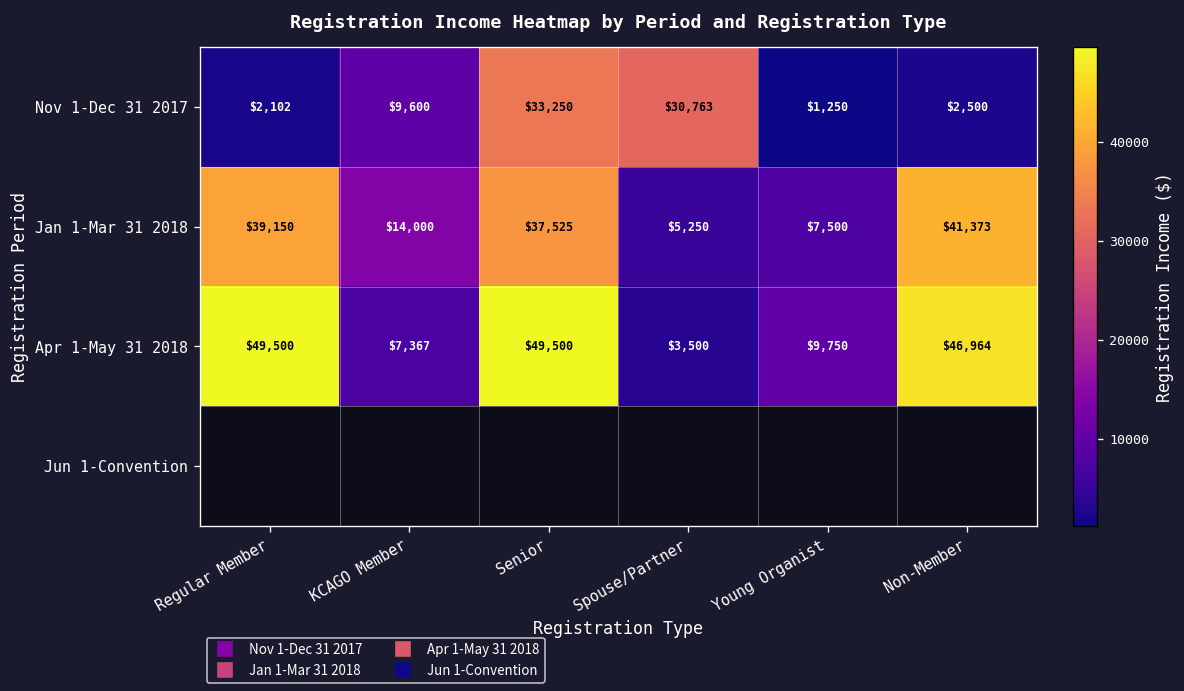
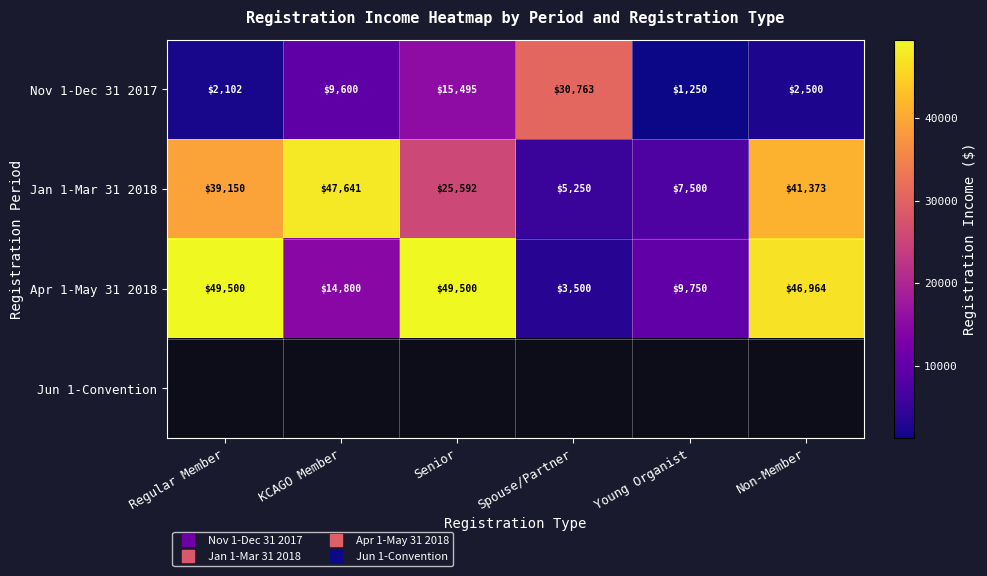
  {
    "Nov 1-Dec 31 2017": {
      "Regular Member": "$2,102",
      "KCAGO Member": "$9,600",
-     "Senior": "$33,250",
+     "Senior": "$15,495",
      "Spouse/Partner": "$30,763",
      "Young Organist": "$1,250",
      "Non-Member": "$2,500"
    },
    "Jan 1-Mar 31 2018": {
      "Regular Member": "$39,150",
-     "KCAGO Member": "$14,000",
-     "Senior": "$37,525",
+     "KCAGO Member": "$47,641",
+     "Senior": "$25,592",
      "Spouse/Partner": "$5,250",
      "Young Organist": "$7,500",
      "Non-Member": "$41,373"
    },
    "Apr 1-May 31 2018": {
      "Regular Member": "$49,500",
-     "KCAGO Member": "$7,367",
+     "KCAGO Member": "$14,800",
      "Senior": "$49,500",
      "Spouse/Partner": "$3,500",
      "Young Organist": "$9,750",
      "Non-Member": "$46,964"
    }
  }
